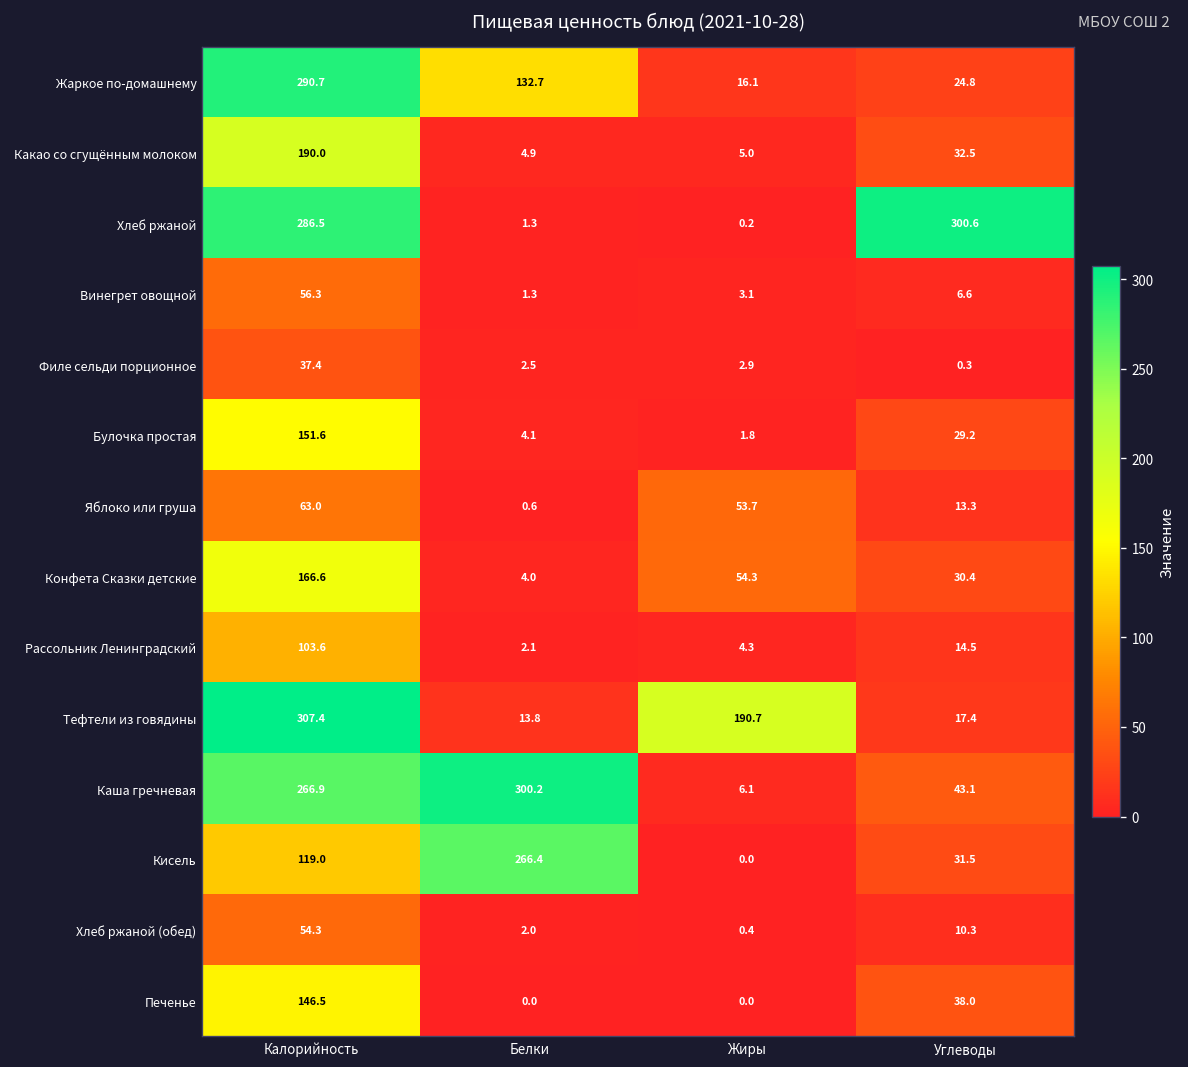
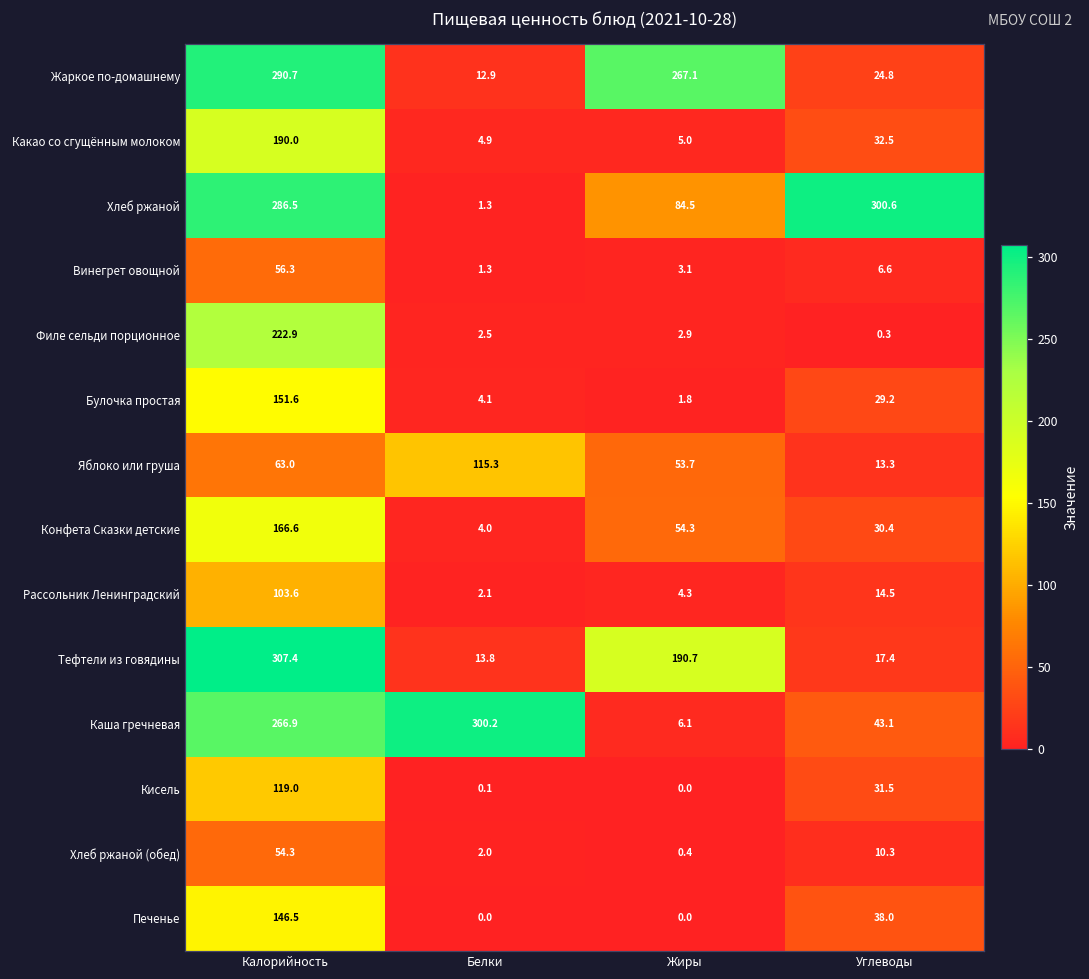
  {
    "Жаркое по-домашнему": {
      "Калорийность": 290.7,
-     "Белки": 132.7,
-     "Жиры": 16.1,
+     "Белки": 12.9,
+     "Жиры": 267.1,
      "Углеводы": 24.8
    },
    "Какао со сгущённым молоком": {
      "Калорийность": 190.0,
      "Белки": 4.9,
      "Жиры": 5.0,
      "Углеводы": 32.5
    },
    "Хлеб ржаной": {
      "Калорийность": 286.5,
      "Белки": 1.3,
-     "Жиры": 0.2,
+     "Жиры": 84.5,
      "Углеводы": 300.6
    },
    "Винегрет овощной": {
      "Калорийность": 56.3,
      "Белки": 1.3,
      "Жиры": 3.1,
      "Углеводы": 6.6
    },
    "Филе сельди порционное": {
-     "Калорийность": 37.4,
+     "Калорийность": 222.9,
      "Белки": 2.5,
      "Жиры": 2.9,
      "Углеводы": 0.3
    },
    "Булочка простая": {
      "Калорийность": 151.6,
      "Белки": 4.1,
      "Жиры": 1.8,
      "Углеводы": 29.2
    },
    "Яблоко или груша": {
      "Калорийность": 63.0,
-     "Белки": 0.6,
+     "Белки": 115.3,
      "Жиры": 53.7,
      "Углеводы": 13.3
    },
    "Конфета Сказки детские": {
      "Калорийность": 166.6,
      "Белки": 4.0,
      "Жиры": 54.3,
      "Углеводы": 30.4
    },
    "Рассольник Ленинградский": {
      "Калорийность": 103.6,
      "Белки": 2.1,
      "Жиры": 4.3,
      "Углеводы": 14.5
    },
    "Тефтели из говядины": {
      "Калорийность": 307.4,
      "Белки": 13.8,
      "Жиры": 190.7,
      "Углеводы": 17.4
    },
    "Каша гречневая": {
      "Калорийность": 266.9,
      "Белки": 300.2,
      "Жиры": 6.1,
      "Углеводы": 43.1
    },
    "Кисель": {
      "Калорийность": 119.0,
-     "Белки": 266.4,
+     "Белки": 0.1,
      "Жиры": 0.0,
      "Углеводы": 31.5
    },
    "Хлеб ржаной (обед)": {
      "Калорийность": 54.3,
      "Белки": 2.0,
      "Жиры": 0.4,
      "Углеводы": 10.3
    },
    "Печенье": {
      "Калорийность": 146.5,
      "Белки": 0.0,
      "Жиры": 0.0,
      "Углеводы": 38.0
    }
  }
